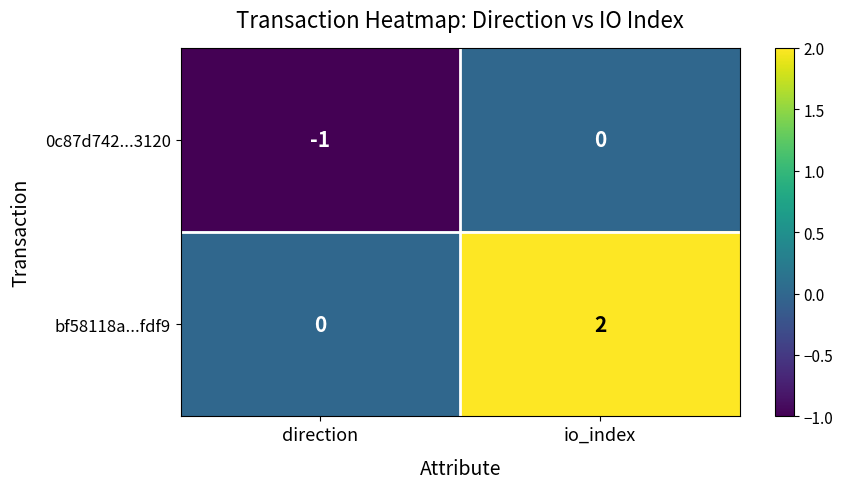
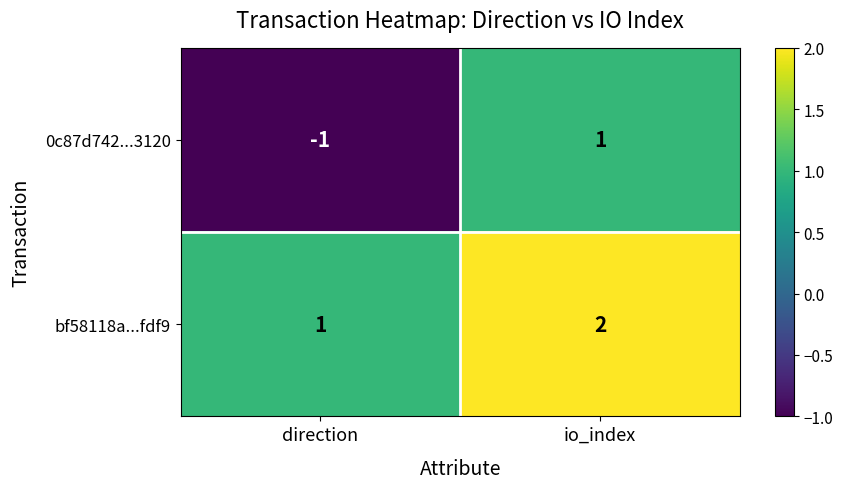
  {
    "0c87d742...3120": {
      "direction": -1,
-     "io_index": 0
+     "io_index": 1
    },
    "bf58118a...fdf9": {
-     "direction": 0,
+     "direction": 1,
      "io_index": 2
    }
  }
